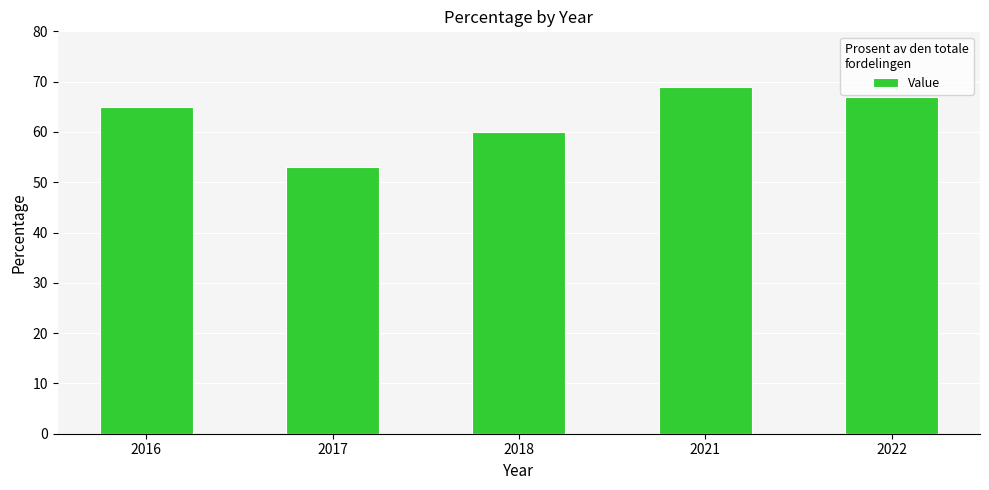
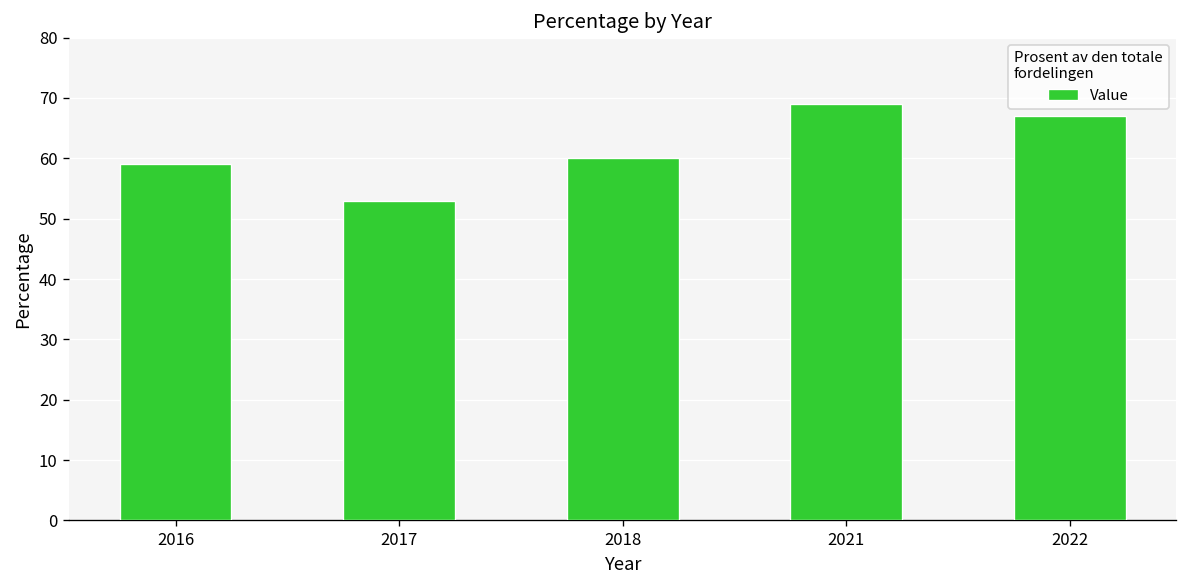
  {
-   "2016": 65,
+   "2016": 59,
    "2017": 53,
    "2018": 60,
    "2021": 69,
    "2022": 67
  }
